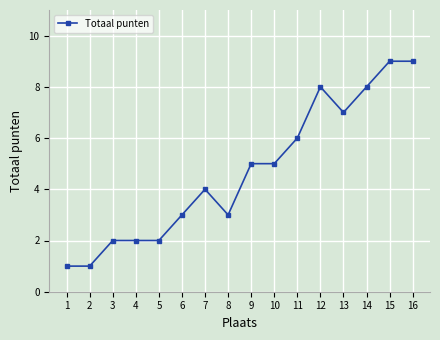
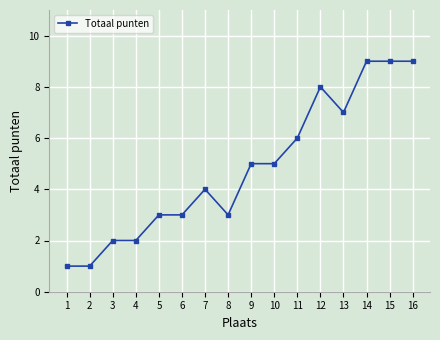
  {
    "1": 1,
    "2": 1,
    "3": 2,
    "4": 2,
-   "5": 2,
+   "5": 3,
    "6": 3,
    "7": 4,
    "8": 3,
    "9": 5,
    "10": 5,
    "11": 6,
    "12": 8,
    "13": 7,
-   "14": 8,
+   "14": 9,
    "15": 9,
    "16": 9
  }
